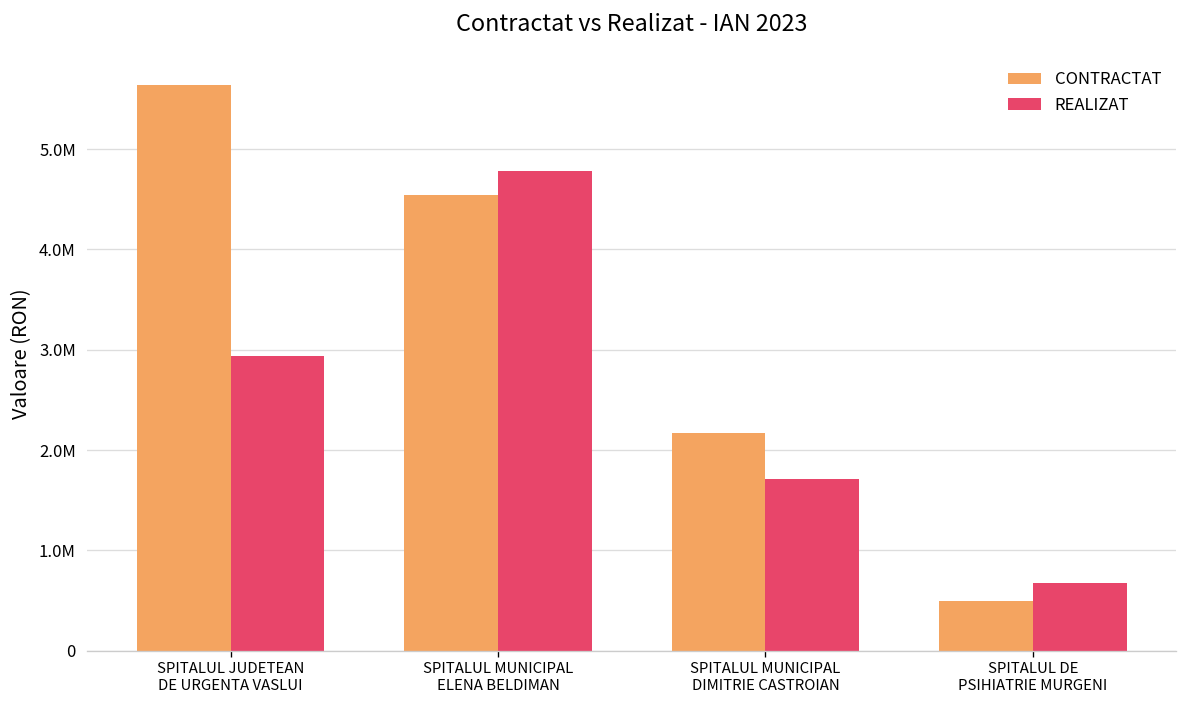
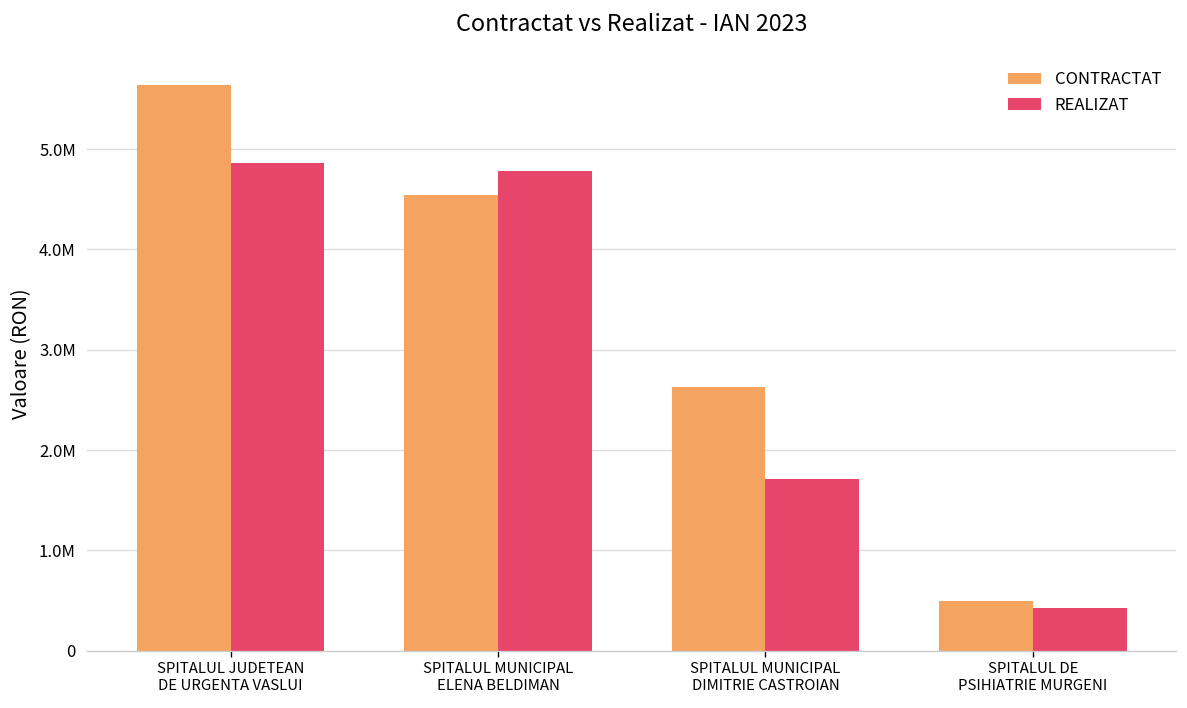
  {
    "CONTRACTAT": {
      "SPITALUL JUDETEAN DE URGENTA VASLUI": 5600000,
      "SPITALUL MUNICIPAL ELENA BELDIMAN": 4500000,
-     "SPITALUL MUNICIPAL DIMITRIE CASTROIAN": 2200000,
+     "SPITALUL MUNICIPAL DIMITRIE CASTROIAN": 2600000,
      "SPITALUL DE PSIHIATRIE MURGENI": 500000
    },
    "REALIZAT": {
-     "SPITALUL JUDETEAN DE URGENTA VASLUI": 2900000,
+     "SPITALUL JUDETEAN DE URGENTA VASLUI": 4900000,
      "SPITALUL MUNICIPAL ELENA BELDIMAN": 4800000,
      "SPITALUL MUNICIPAL DIMITRIE CASTROIAN": 1700000,
-     "SPITALUL DE PSIHIATRIE MURGENI": 700000
+     "SPITALUL DE PSIHIATRIE MURGENI": 400000
    }
  }
